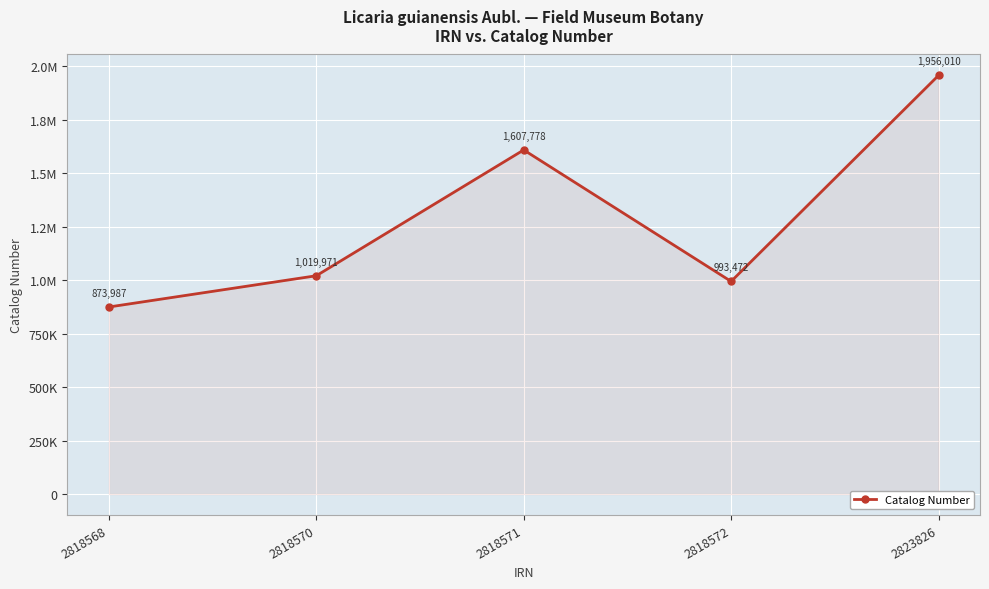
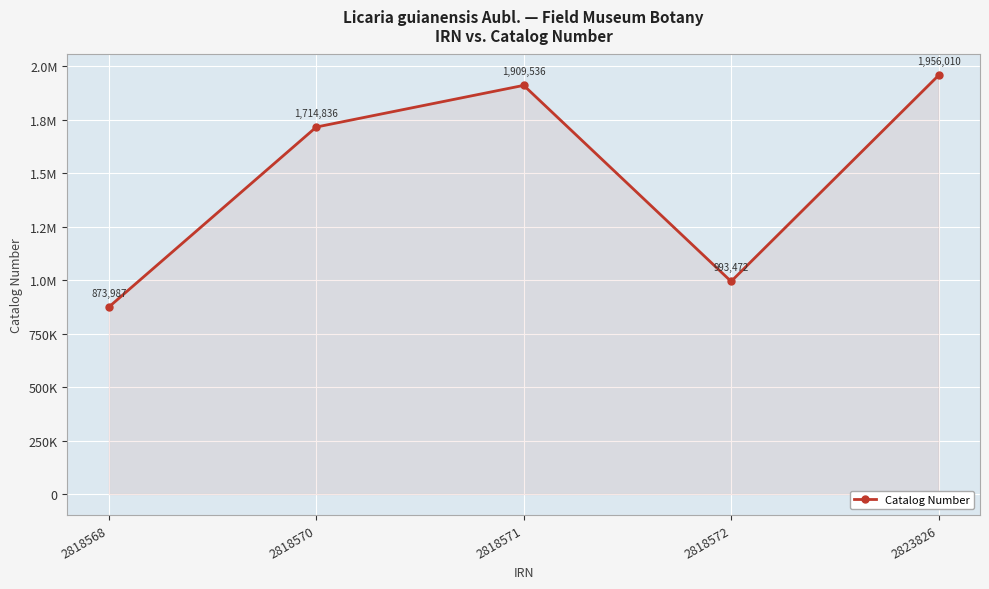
  {
    "2818568": "873,987",
-   "2818570": "1,019,971",
-   "2818571": "1,607,778",
+   "2818570": "1,714,836",
+   "2818571": "1,909,536",
    "2818572": "993,472",
    "2823826": "1,956,010"
  }
